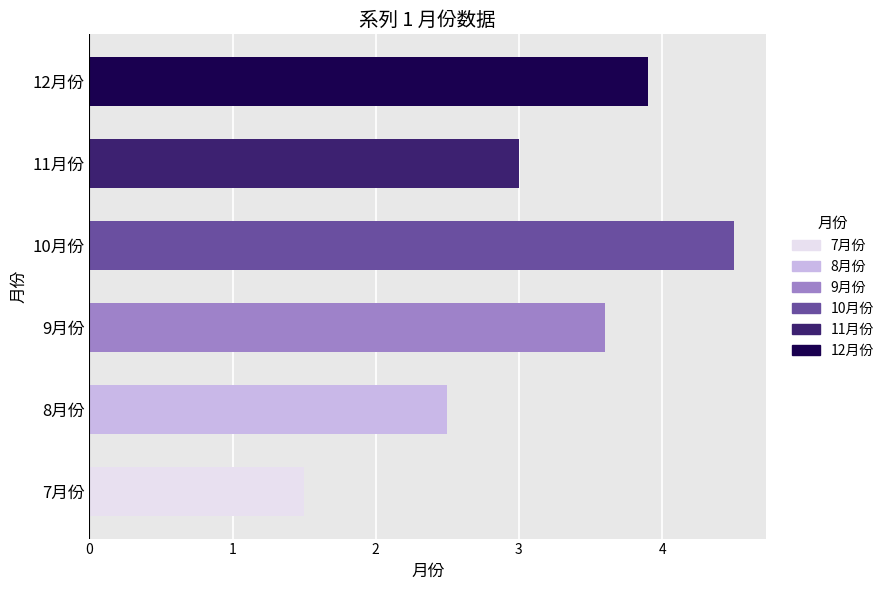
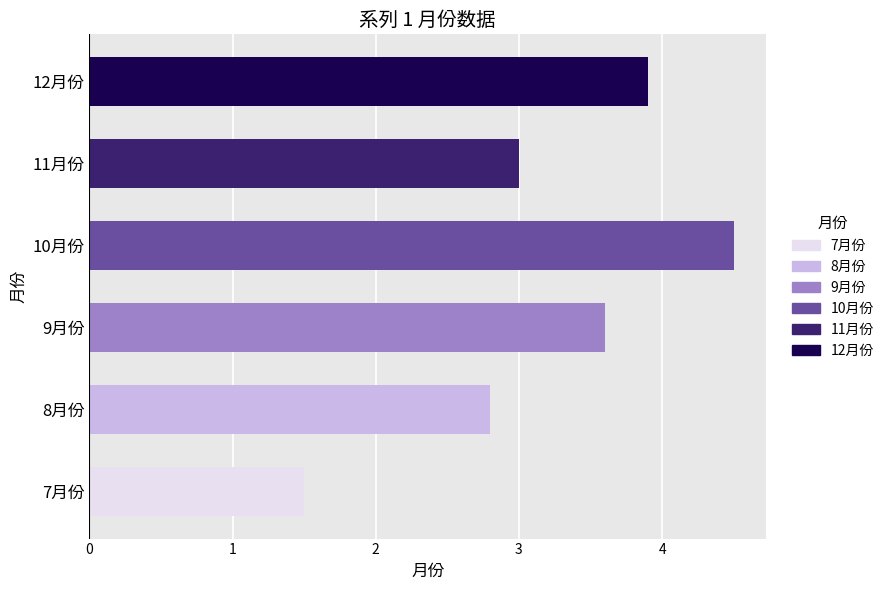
  {
    "12月份": 3.9,
    "11月份": 3.0,
    "10月份": 4.5,
    "9月份": 3.6,
-   "8月份": 2.5,
+   "8月份": 2.8,
    "7月份": 1.5
  }
